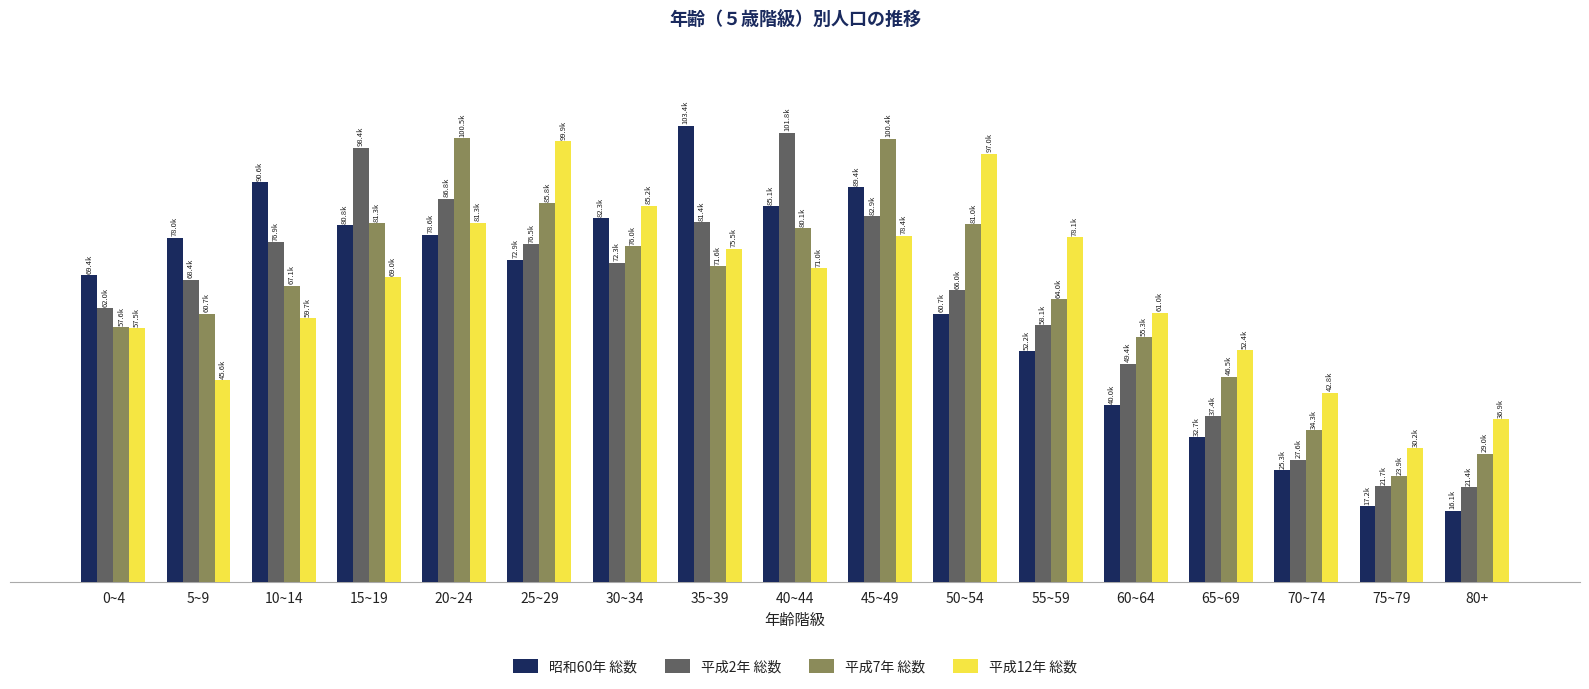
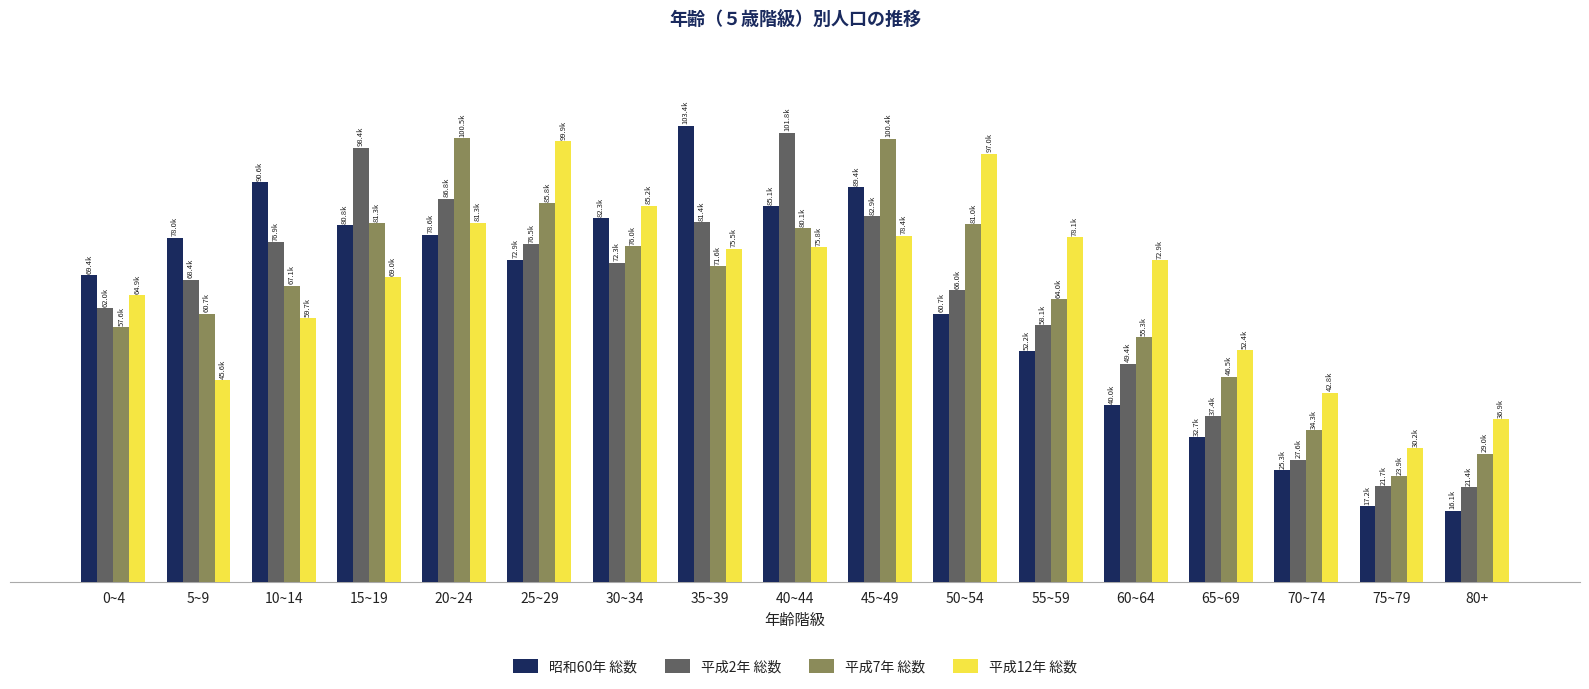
  {
    "昭和60年 総数": {
      "0~4": "69.4k",
      "5~9": "78.0k",
      "10~14": "90.6k",
      "15~19": "80.8k",
      "20~24": "78.6k",
      "25~29": "72.9k",
      "30~34": "82.3k",
      "35~39": "103.4k",
      "40~44": "85.1k",
      "45~49": "89.4k",
      "50~54": "60.7k",
      "55~59": "52.2k",
      "60~64": "40.0k",
      "65~69": "32.7k",
      "70~74": "25.3k",
      "75~79": "17.2k",
      "80+": "16.1k"
    },
    "平成12年 総数": {
-     "0~4": "57.5k",
+     "0~4": "64.9k",
      "5~9": "45.6k",
      "10~14": "59.7k",
      "15~19": "69.0k",
      "20~24": "81.3k",
      "25~29": "99.9k",
      "30~34": "85.2k",
      "35~39": "75.5k",
-     "40~44": "71.0k",
+     "40~44": "75.8k",
      "45~49": "78.4k",
      "50~54": "97.0k",
      "55~59": "78.1k",
-     "60~64": "61.0k",
+     "60~64": "72.9k",
      "65~69": "52.4k",
      "70~74": "42.8k",
      "75~79": "30.2k",
      "80+": "36.9k"
    }
  }
